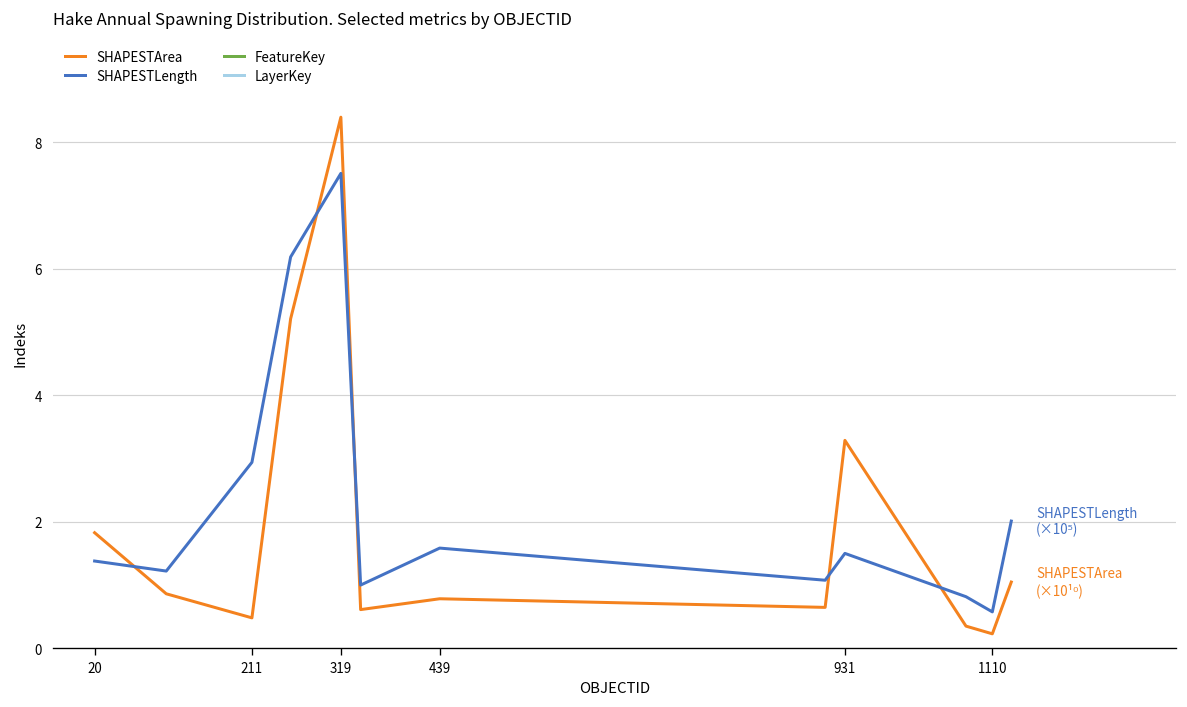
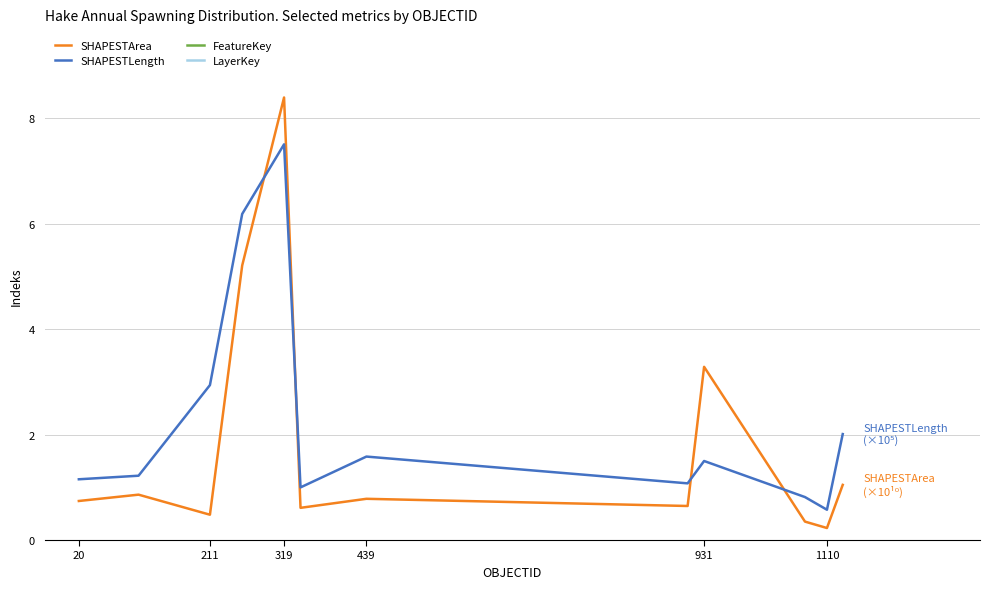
  {
    "SHAPESTArea": {
-     "20": 1.8,
+     "20": 0.7,
      "211": 0.5,
      "319": 8.4,
      "439": 0.8,
      "931": 3.3,
      "1110": 0.2
    },
    "SHAPESTLength": {
-     "20": 1.4,
+     "20": 1.2,
      "211": 2.9,
      "319": 7.5,
      "439": 1.6,
      "931": 1.5,
      "1110": 0.6
    }
  }
